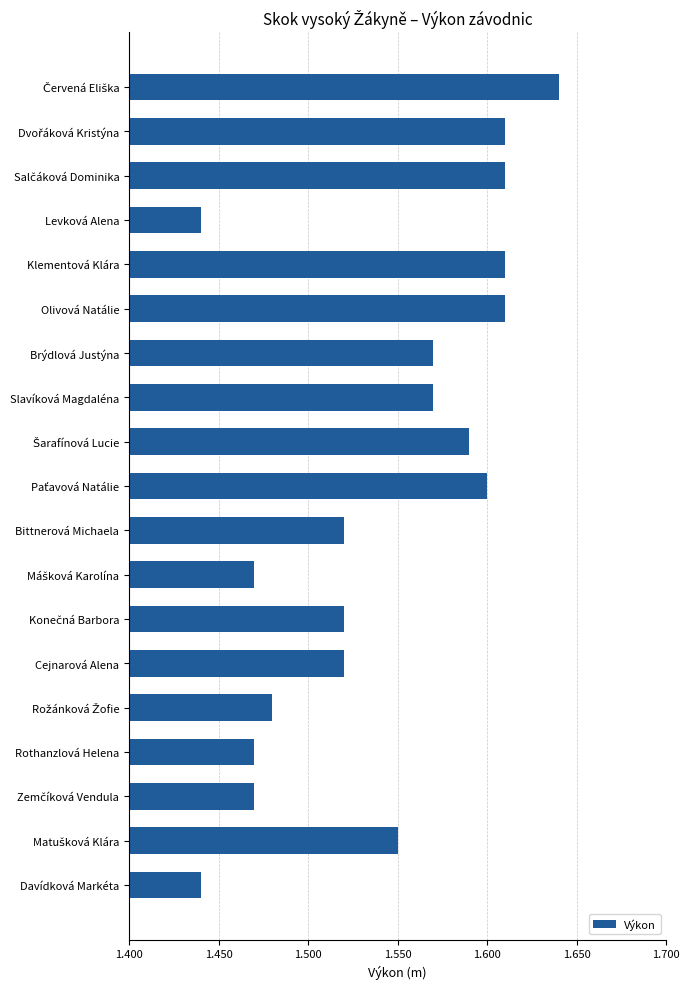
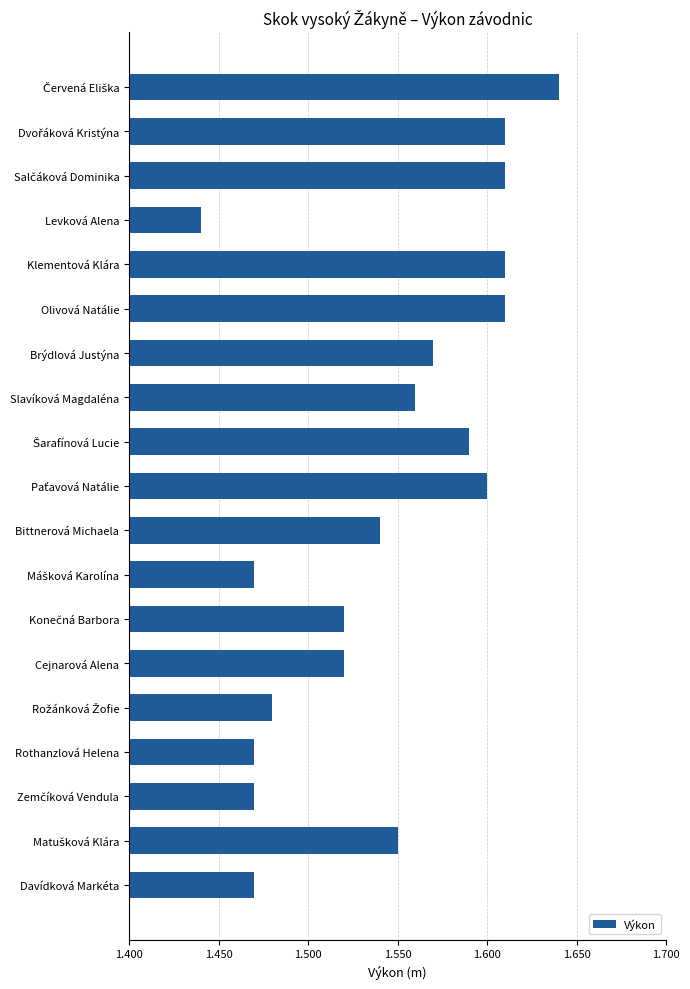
  {
    "Červená Eliška": 1.64,
    "Dvořáková Kristýna": 1.61,
    "Salčáková Dominika": 1.61,
    "Levková Alena": 1.44,
    "Klementová Klára": 1.61,
    "Olivová Natálie": 1.61,
    "Brýdlová Justýna": 1.57,
-   "Slavíková Magdaléna": 1.57,
+   "Slavíková Magdaléna": 1.56,
    "Šarafínová Lucie": 1.59,
    "Paťavová Natálie": 1.60,
-   "Bittnerová Michaela": 1.52,
+   "Bittnerová Michaela": 1.54,
    "Mášková Karolína": 1.47,
    "Konečná Barbora": 1.52,
    "Cejnarová Alena": 1.52,
    "Rožánková Žofie": 1.48,
    "Rothanzlová Helena": 1.47,
    "Zemčíková Vendula": 1.47,
    "Matušková Klára": 1.55,
-   "Davídková Markéta": 1.44
+   "Davídková Markéta": 1.47
  }
